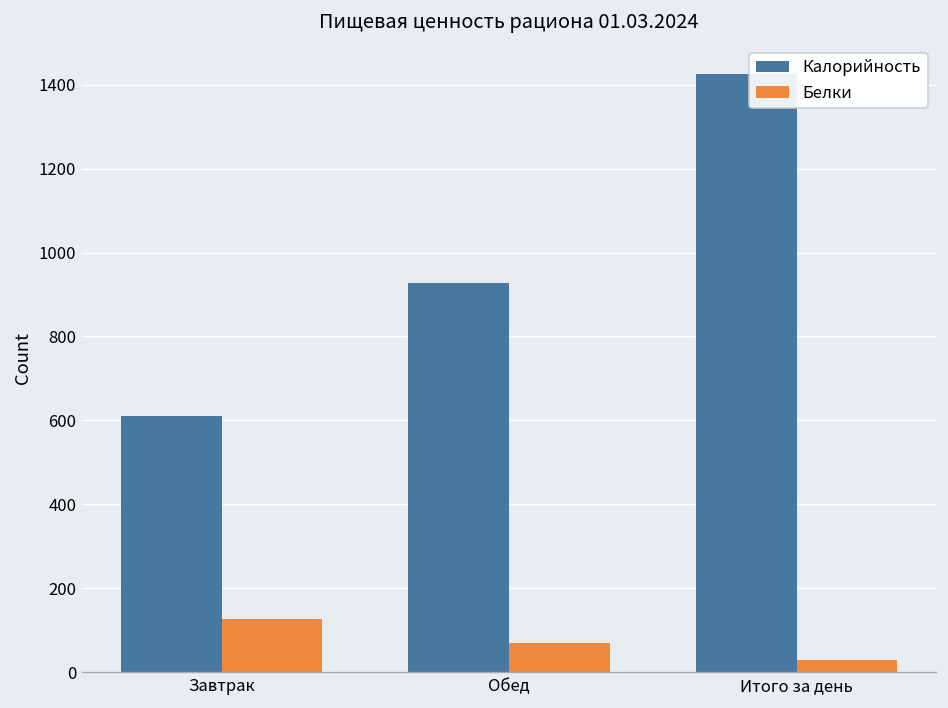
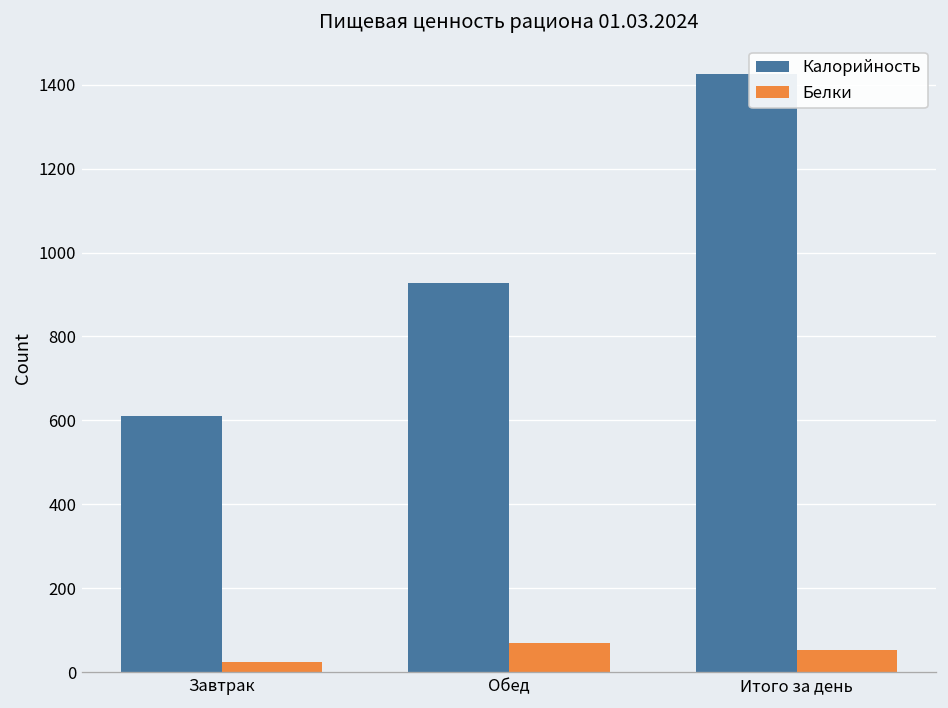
  {
    "Калорийность": {
      "Завтрак": 610,
      "Обед": 930,
      "Итого за день": 1430
    },
    "Белки": {
-     "Завтрак": 130,
+     "Завтрак": 20,
      "Обед": 70,
-     "Итого за день": 30
+     "Итого за день": 50
    }
  }
